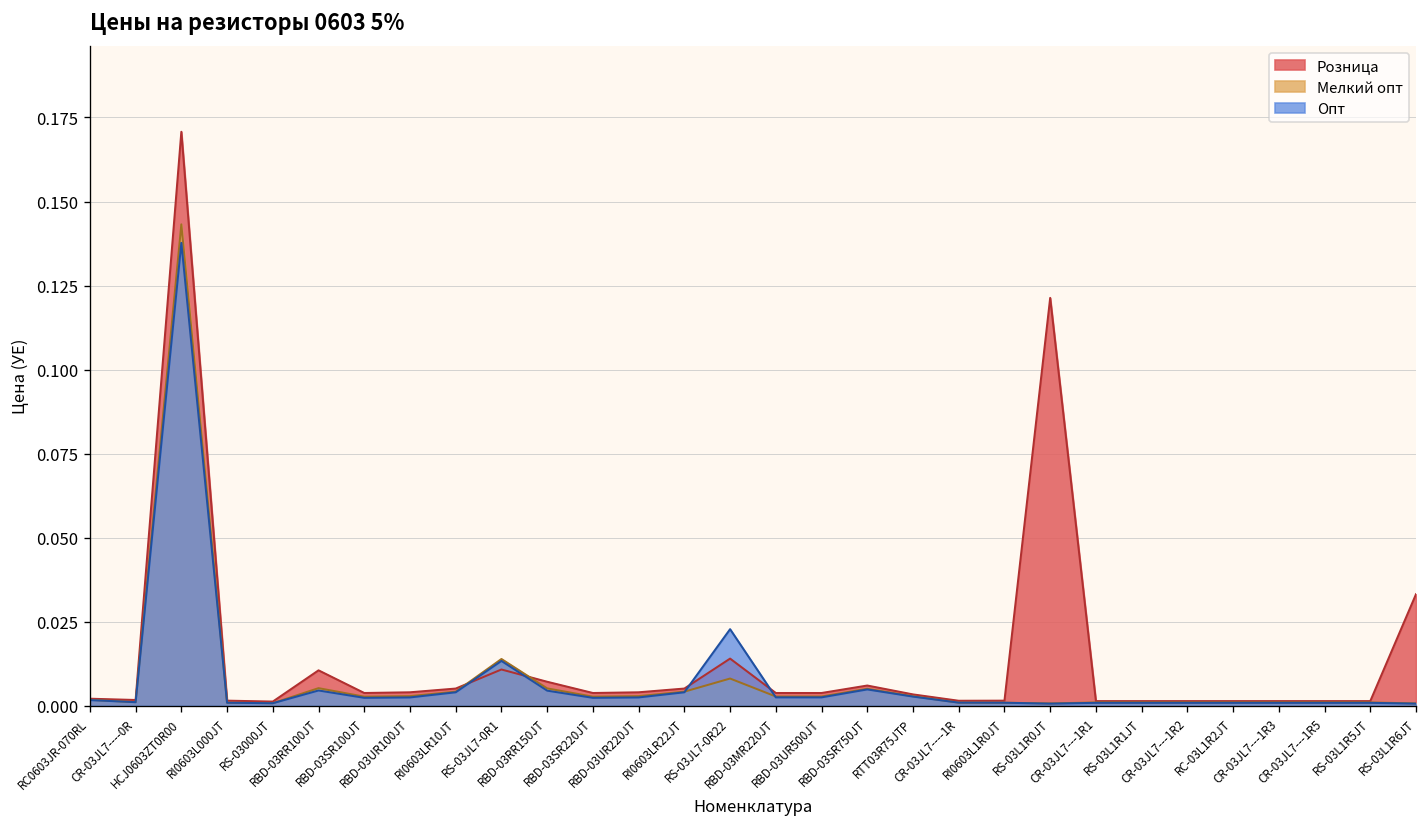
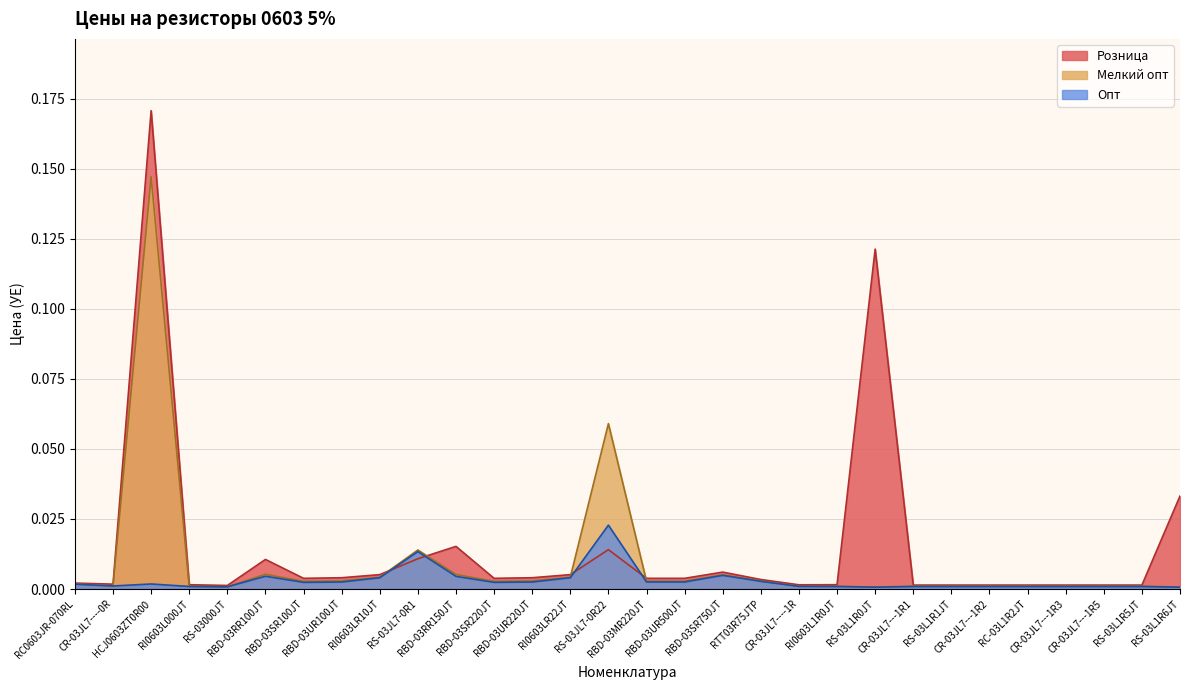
  {
    "Розница": {
      "HCJ0603ZT0R00": 0.171,
      "RBD-03RR100JT": 0.011,
      "RBD-03SR100JT": 0.004,
      "RBD-03UR100JT": 0.004,
      "RI0603LR10JT": 0.005,
      "RS-03JL7-0R1": 0.011,
-     "RBD-03RR150JT": 0.007,
+     "RBD-03RR150JT": 0.015,
      "RBD-03SR220JT": 0.004,
      "RBD-03UR220JT": 0.004,
      "RI0603LR22JT": 0.005,
      "RS-03JL7-0R22": 0.014,
      "RBD-03MR220JT": 0.004,
      "RBD-03UR500JT": 0.004,
      "RBD-03SR750JT": 0.006,
      "RS-03L1R0JT": 0.121,
      "RS-03L1R6JT": 0.033
    },
    "Мелкий опт": {
-     "HCJ0603ZT0R00": 0.143,
-     "RS-03JL7-0R22": 0.008
+     "HCJ0603ZT0R00": 0.147,
+     "RS-03JL7-0R22": 0.059
    },
    "Опт": {
-     "HCJ0603ZT0R00": 0.138,
+     "HCJ0603ZT0R00": 0.002,
      "RS-03JL7-0R22": 0.023
    }
  }
